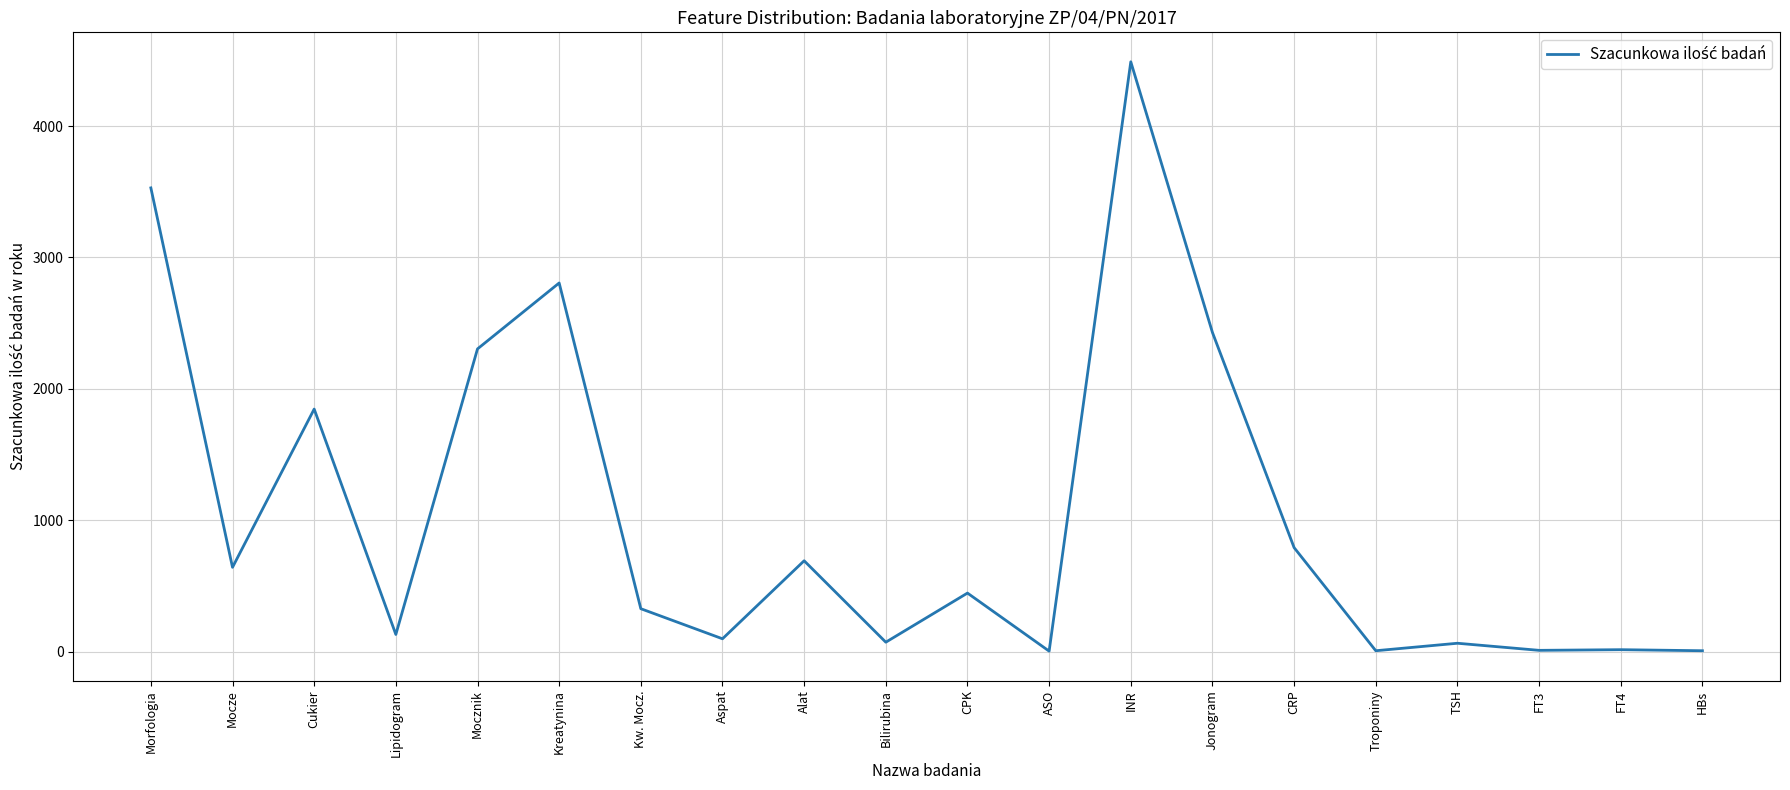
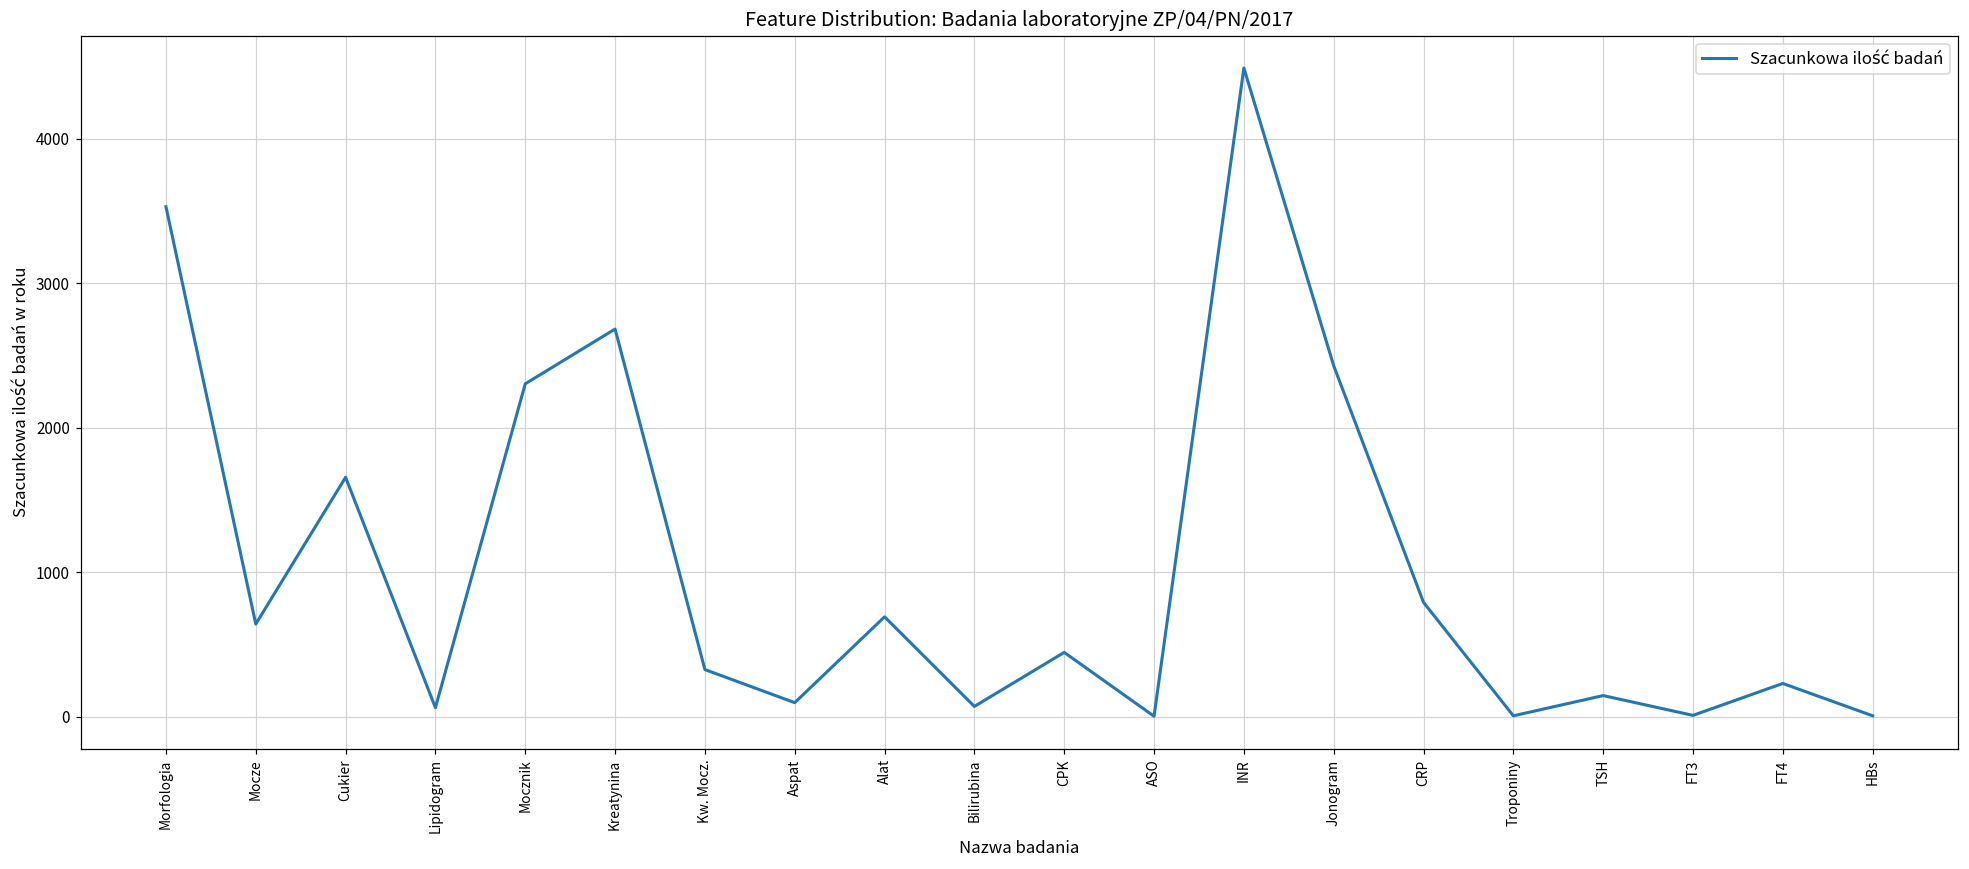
  {
    "Morfologia": 3530,
    "Mocze": 640,
-   "Cukier": 1850,
-   "Lipidogram": 130,
+   "Cukier": 1660,
+   "Lipidogram": 60,
    "Mocznik": 2300,
-   "Kreatynina": 2810,
+   "Kreatynina": 2680,
    "Kw. Mocz.": 330,
    "Aspat": 100,
    "Alat": 690,
    "Bilirubina": 70,
    "CPK": 450,
    "ASO": 0,
    "INR": 4490,
    "Jonogram": 2430,
    "CRP": 790,
    "Troponiny": 10,
-   "TSH": 60,
+   "TSH": 150,
    "FT3": 10,
-   "FT4": 10,
+   "FT4": 230,
    "HBs": 10
  }
